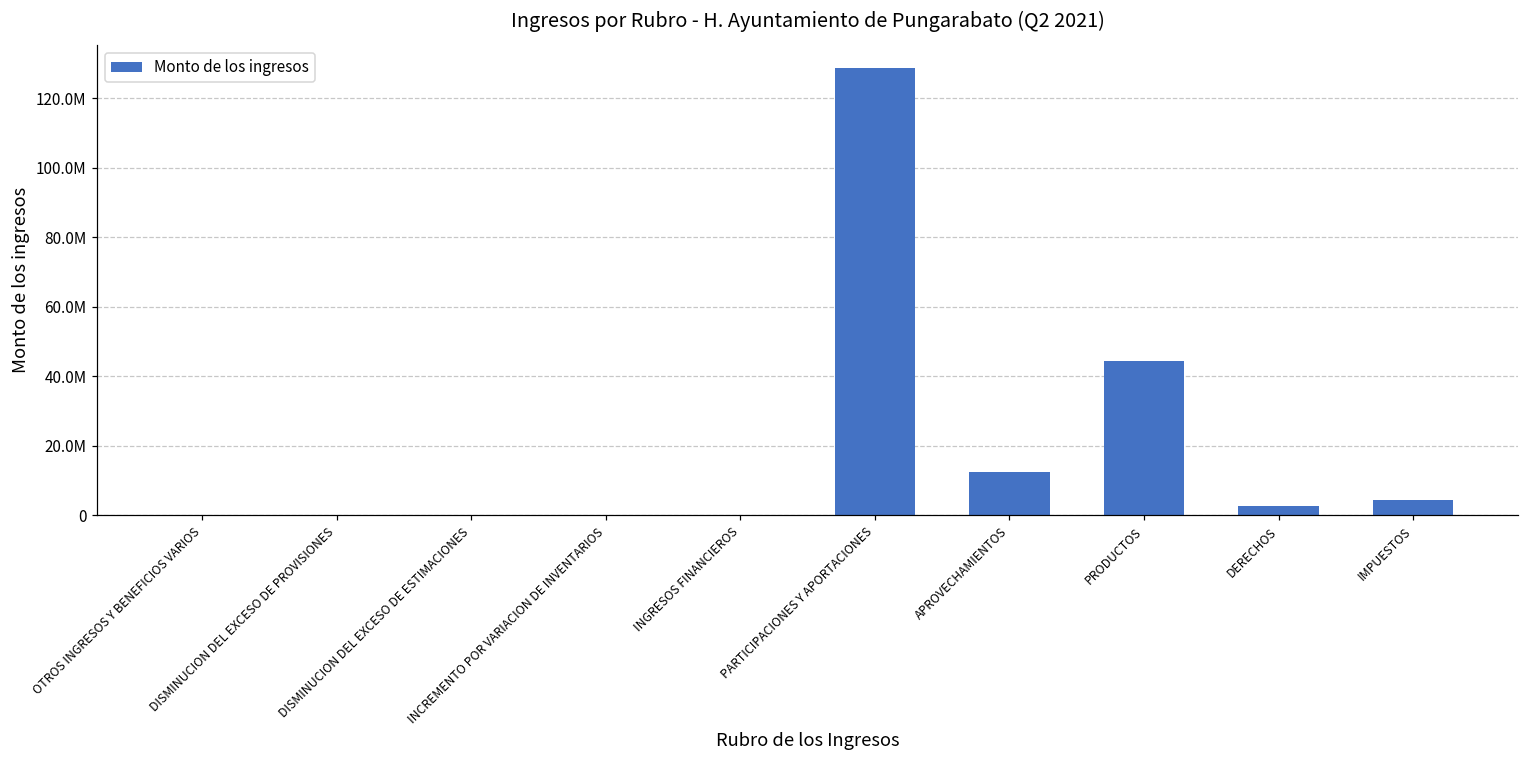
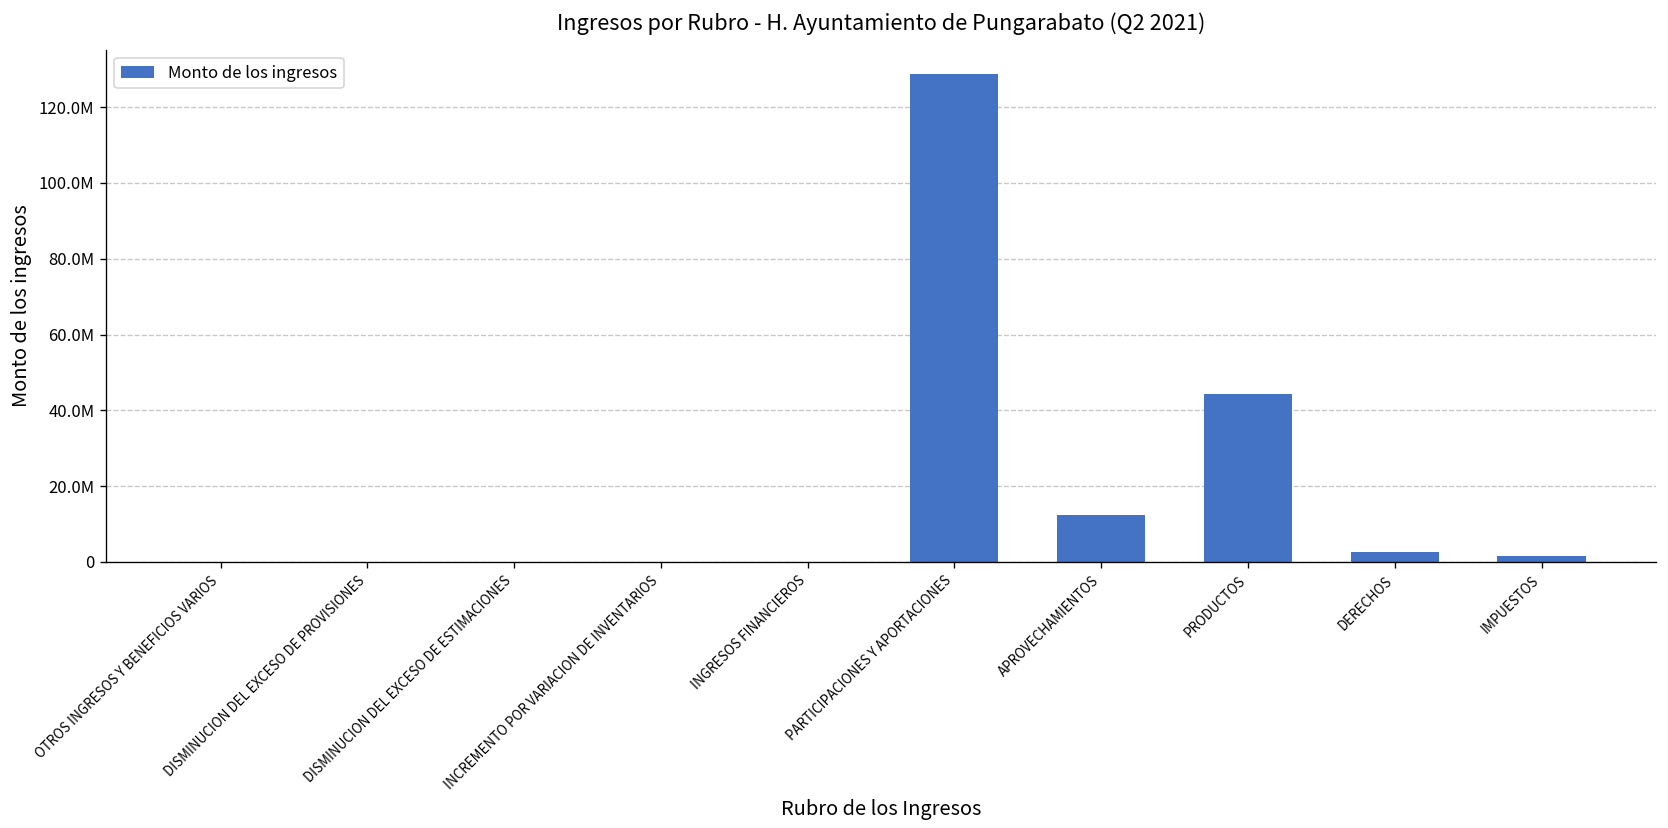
  {
    "OTROS INGRESOS Y BENEFICIOS VARIOS": 0,
    "DISMINUCION DEL EXCESO DE PROVISIONES": 0,
    "DISMINUCION DEL EXCESO DE ESTIMACIONES": 0,
    "INCREMENTO POR VARIACION DE INVENTARIOS": 0,
    "INGRESOS FINANCIEROS": 0,
    "PARTICIPACIONES Y APORTACIONES": 129000000,
    "APROVECHAMIENTOS": 12000000,
    "PRODUCTOS": 44000000,
    "DERECHOS": 3000000,
-   "IMPUESTOS": 4000000
+   "IMPUESTOS": 1000000
  }
